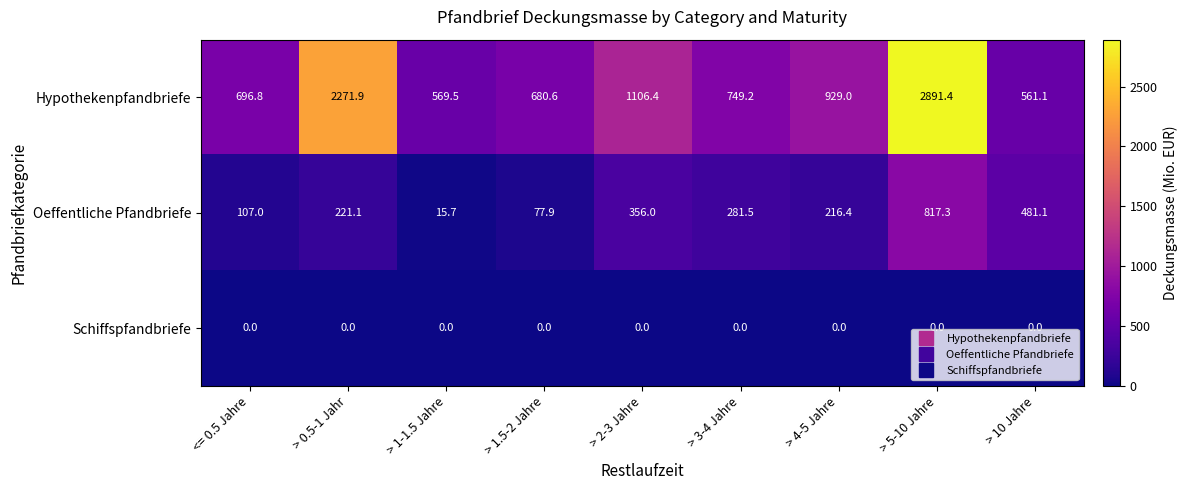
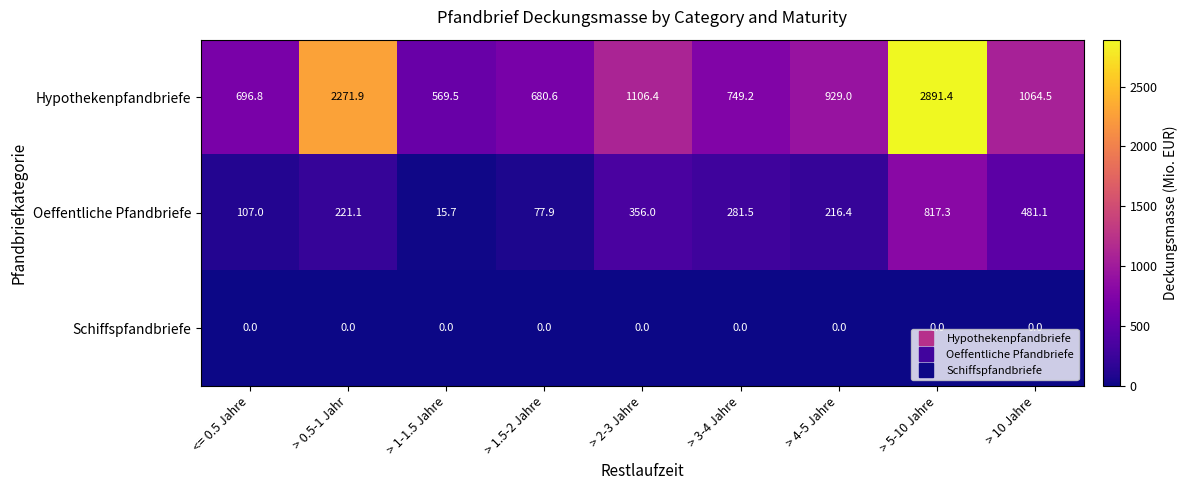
  {
    "Hypothekenpfandbriefe": {
      "<= 0.5 Jahre": 696.8,
      "> 0.5-1 Jahr": 2271.9,
      "> 1-1.5 Jahre": 569.5,
      "> 1.5-2 Jahre": 680.6,
      "> 2-3 Jahre": 1106.4,
      "> 3-4 Jahre": 749.2,
      "> 4-5 Jahre": 929.0,
      "> 5-10 Jahre": 2891.4,
-     "> 10 Jahre": 561.1
+     "> 10 Jahre": 1064.5
    },
    "Oeffentliche Pfandbriefe": {
      "<= 0.5 Jahre": 107.0,
      "> 0.5-1 Jahr": 221.1,
      "> 1-1.5 Jahre": 15.7,
      "> 1.5-2 Jahre": 77.9,
      "> 2-3 Jahre": 356.0,
      "> 3-4 Jahre": 281.5,
      "> 4-5 Jahre": 216.4,
      "> 5-10 Jahre": 817.3,
      "> 10 Jahre": 481.1
    },
    "Schiffspfandbriefe": {
      "<= 0.5 Jahre": 0.0,
      "> 0.5-1 Jahr": 0.0,
      "> 1-1.5 Jahre": 0.0,
      "> 1.5-2 Jahre": 0.0,
      "> 2-3 Jahre": 0.0,
      "> 3-4 Jahre": 0.0,
      "> 4-5 Jahre": 0.0
    }
  }
